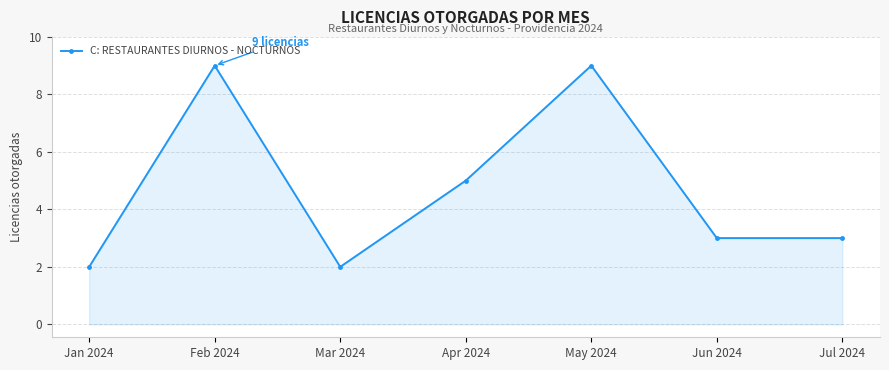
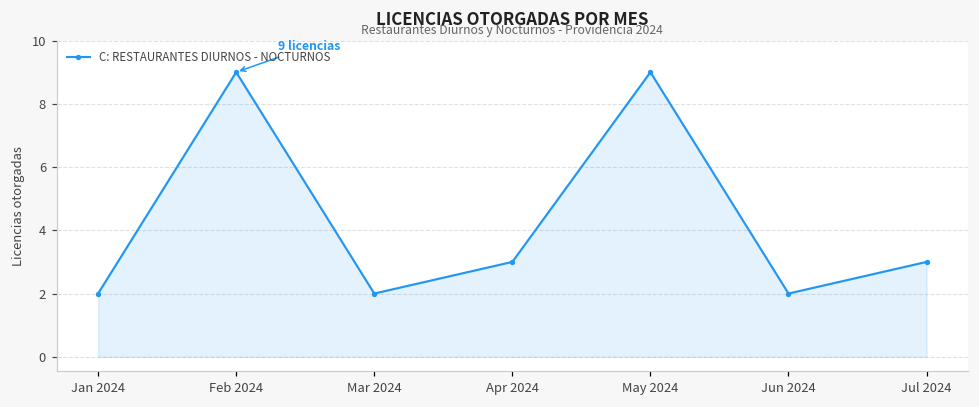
  {
    "Jan 2024": 2,
    "Mar 2024": 2,
-   "Apr 2024": 5,
+   "Apr 2024": 3,
    "May 2024": 9,
-   "Jun 2024": 3,
+   "Jun 2024": 2,
    "Jul 2024": 3
  }
